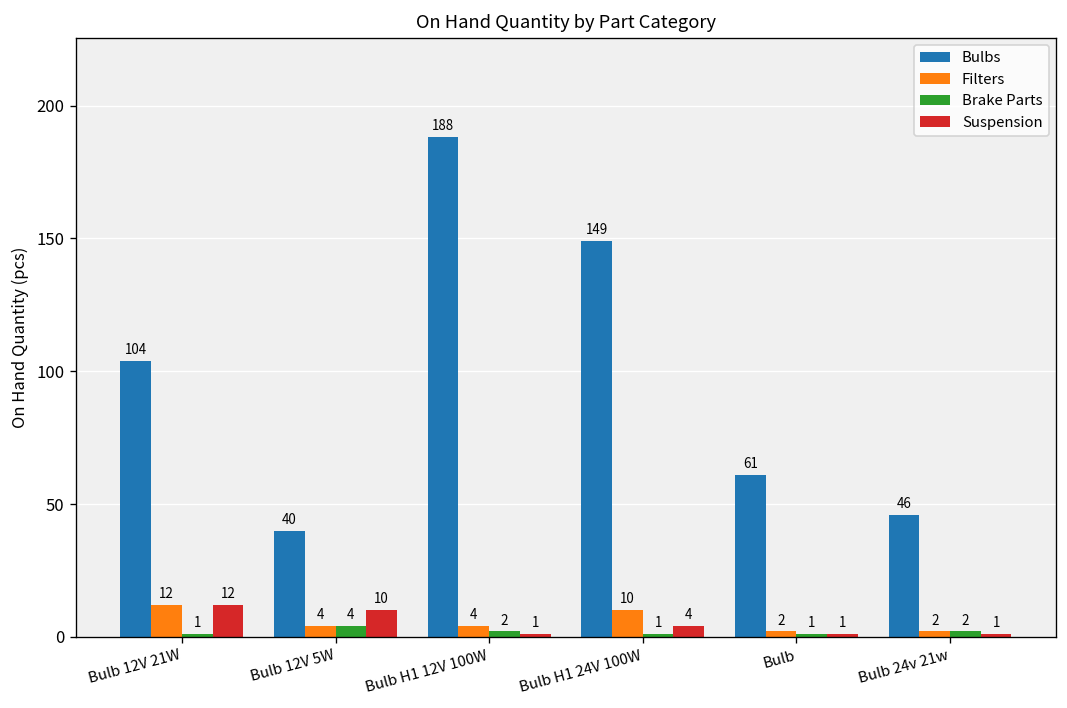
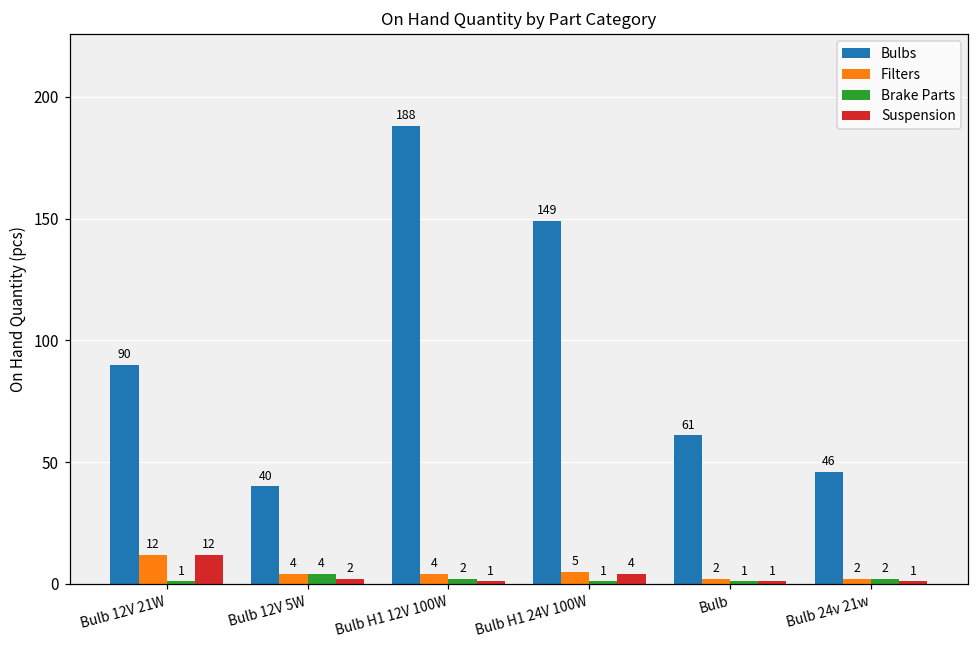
  {
    "Bulbs": {
-     "Bulb 12V 21W": 104,
+     "Bulb 12V 21W": 90,
      "Bulb 12V 5W": 40,
      "Bulb H1 12V 100W": 188,
      "Bulb H1 24V 100W": 149,
      "Bulb": 61,
      "Bulb 24v 21w": 46
    },
    "Filters": {
      "Bulb 12V 21W": 12,
      "Bulb 12V 5W": 4,
      "Bulb H1 12V 100W": 4,
-     "Bulb H1 24V 100W": 10,
+     "Bulb H1 24V 100W": 5,
      "Bulb": 2,
      "Bulb 24v 21w": 2
    },
    "Brake Parts": {
      "Bulb 12V 21W": 1,
      "Bulb 12V 5W": 4,
      "Bulb H1 12V 100W": 2,
      "Bulb H1 24V 100W": 1,
      "Bulb": 1,
      "Bulb 24v 21w": 2
    },
    "Suspension": {
      "Bulb 12V 21W": 12,
-     "Bulb 12V 5W": 10,
+     "Bulb 12V 5W": 2,
      "Bulb H1 12V 100W": 1,
      "Bulb H1 24V 100W": 4,
      "Bulb": 1,
      "Bulb 24v 21w": 1
    }
  }
